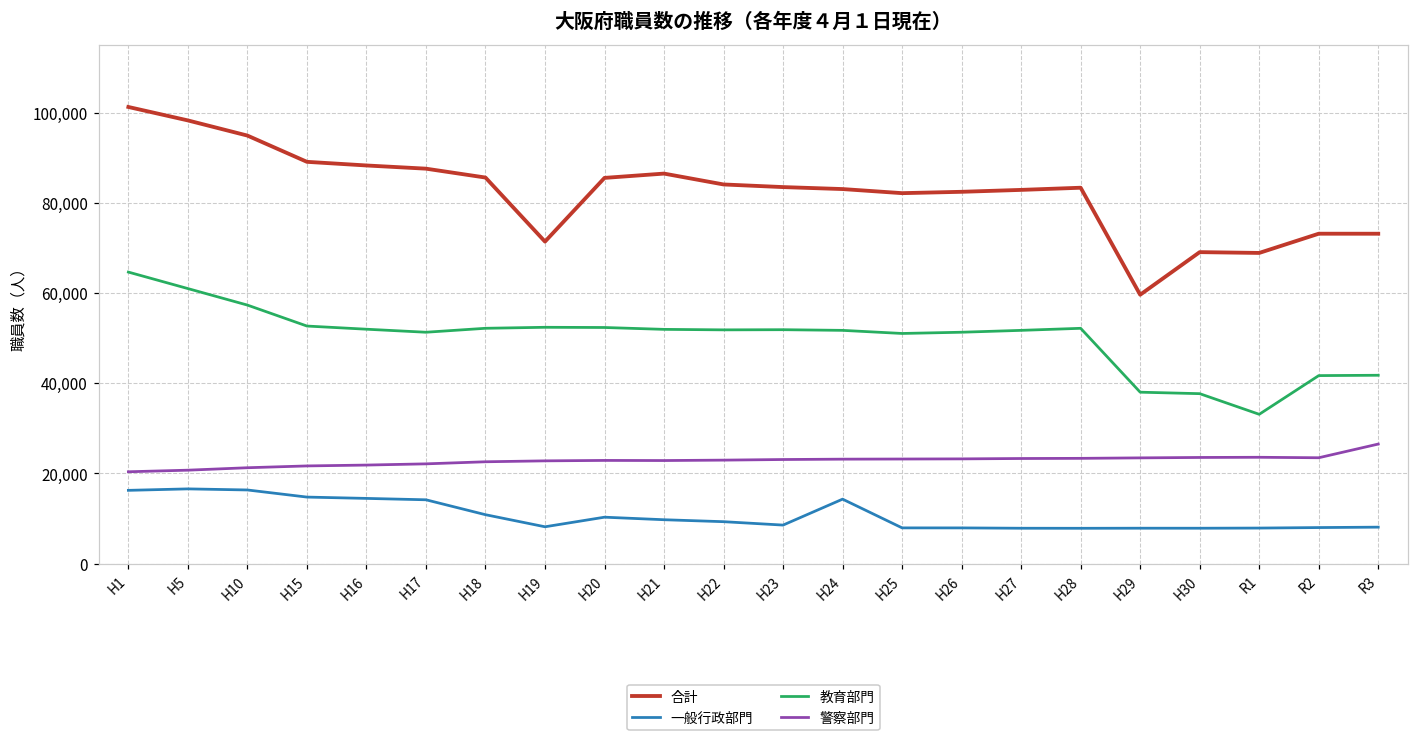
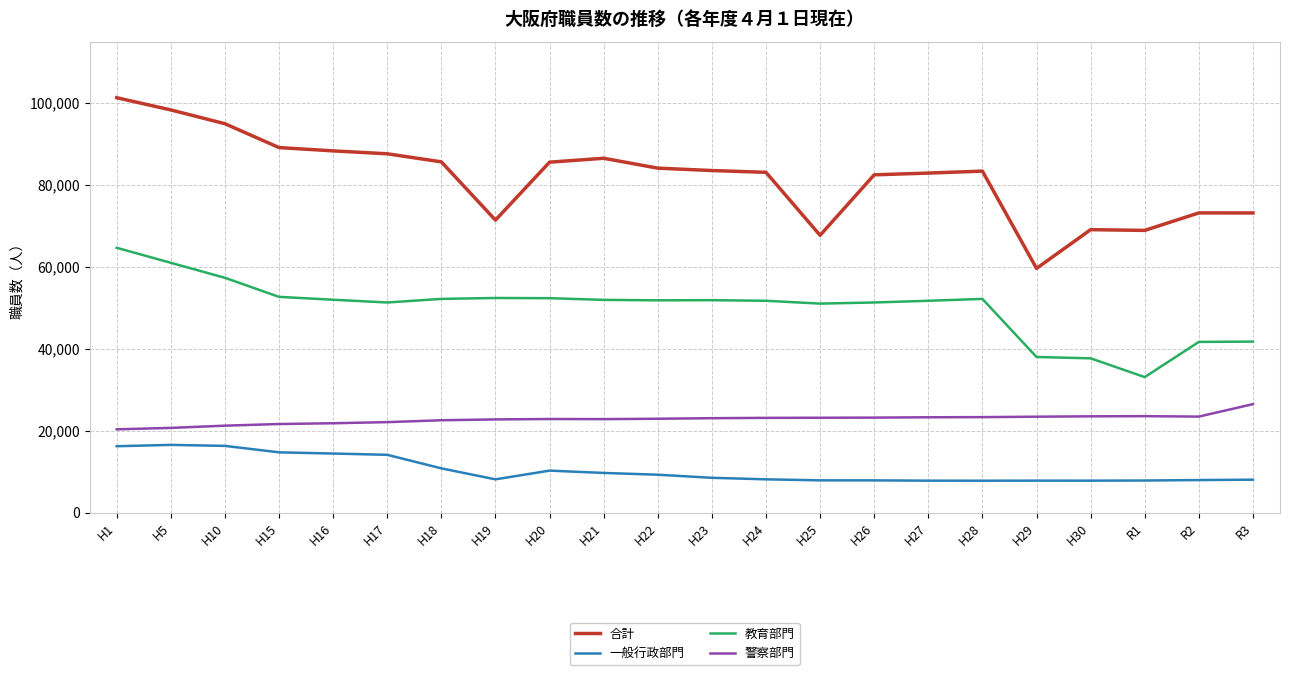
  {
    "合計": {
      "H1": "101,000",
      "H5": "98,000",
      "H10": "95,000",
      "H15": "89,000",
      "H16": "88,000",
      "H17": "88,000",
      "H18": "86,000",
      "H19": "71,000",
      "H20": "86,000",
      "H21": "87,000",
      "H22": "84,000",
      "H23": "84,000",
      "H24": "83,000",
-     "H25": "82,000",
+     "H25": "68,000",
      "H26": "82,000",
      "H27": "83,000",
      "H28": "83,000",
      "H29": "60,000",
      "H30": "69,000",
      "R1": "69,000",
      "R2": "73,000",
      "R3": "73,000"
    },
    "一般行政部門": {
      "H1": "16,000",
      "H5": "17,000",
      "H10": "16,000",
      "H15": "15,000",
      "H16": "14,000",
      "H17": "14,000",
      "H18": "11,000",
      "H19": "8,000",
      "H20": "10,000",
      "H21": "10,000",
      "H22": "9,000",
      "H23": "9,000",
-     "H24": "14,000",
+     "H24": "8,000",
      "H25": "8,000",
      "H26": "8,000",
      "H27": "8,000",
      "H28": "8,000",
      "H29": "8,000",
      "H30": "8,000",
      "R1": "8,000",
      "R2": "8,000",
      "R3": "8,000"
    },
    "教育部門": {
      "H1": "65,000",
      "H5": "61,000",
      "H10": "57,000",
      "H15": "53,000",
      "H16": "52,000",
      "H17": "51,000",
      "H18": "52,000",
      "H19": "52,000",
      "H20": "52,000",
      "H21": "52,000",
      "H22": "52,000",
      "H23": "52,000",
      "H24": "52,000",
      "H25": "51,000",
      "H26": "51,000",
      "H27": "52,000",
      "H28": "52,000",
      "H29": "38,000",
      "H30": "38,000",
      "R1": "33,000",
      "R2": "42,000",
      "R3": "42,000"
    },
    "警察部門": {
      "H1": "20,000",
      "H5": "21,000",
      "H10": "21,000",
      "H15": "22,000",
      "H16": "22,000",
      "H17": "22,000",
      "H18": "23,000",
      "H19": "23,000",
      "H20": "23,000",
      "H21": "23,000",
      "H22": "23,000",
      "H23": "23,000",
      "H24": "23,000",
      "H25": "23,000",
      "H26": "23,000",
      "H27": "23,000",
      "H28": "23,000",
      "H29": "23,000",
      "H30": "24,000",
      "R1": "24,000",
      "R2": "23,000",
      "R3": "27,000"
    }
  }
